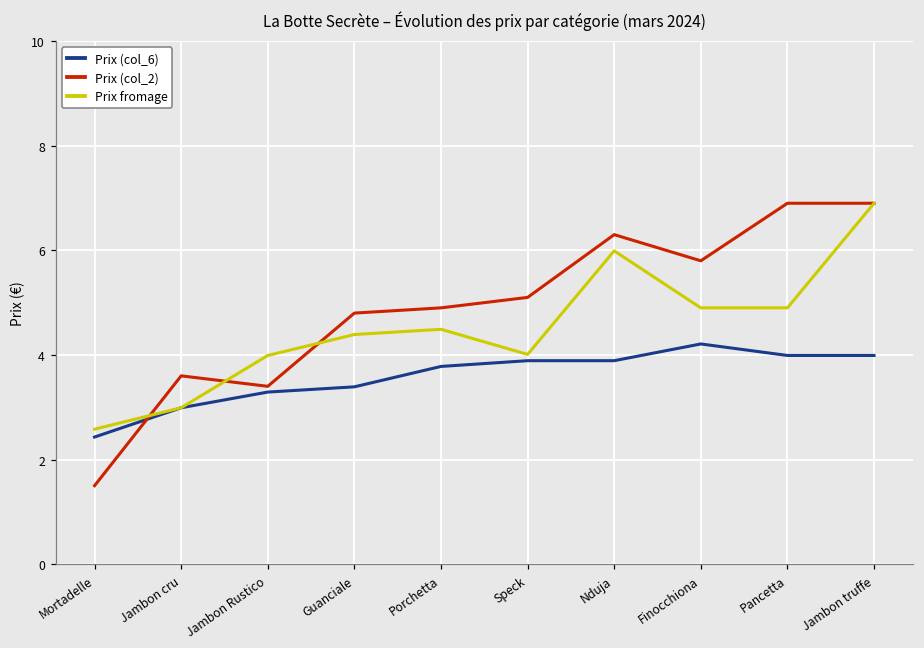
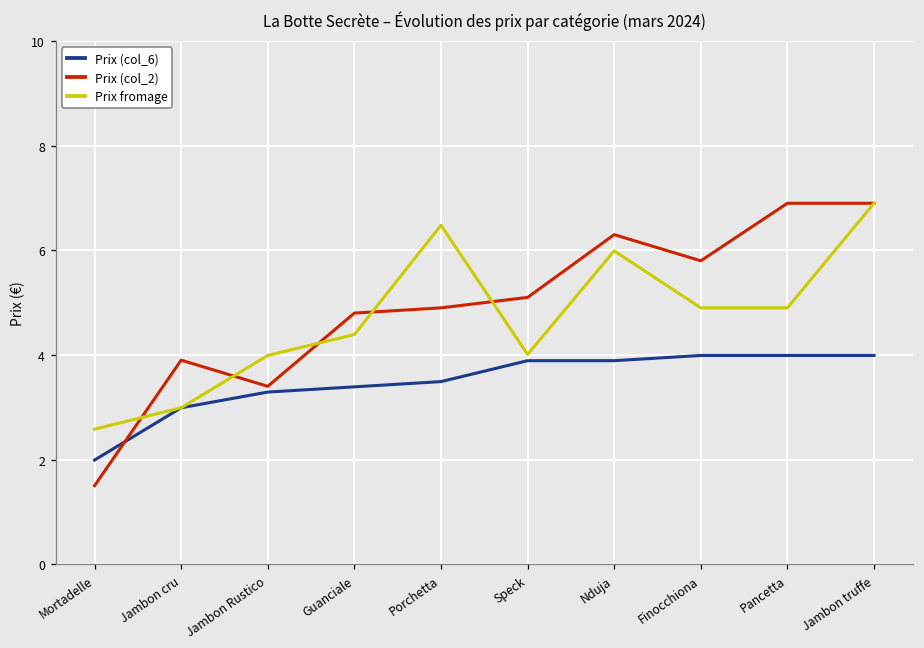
  {
    "Prix (col_6)": {
-     "Mortadelle": 2.4,
+     "Mortadelle": 2.0,
      "Jambon Rustico": 3.3,
      "Guanciale": 3.4,
-     "Porchetta": 3.8,
+     "Porchetta": 3.5,
      "Speck": 3.9,
      "Nduja": 3.9,
-     "Finocchiona": 4.2,
+     "Finocchiona": 4.0,
      "Pancetta": 4.0,
      "Jambon truffe": 4.0
    },
    "Prix (col_2)": {
      "Mortadelle": 1.5,
-     "Jambon cru": 3.6,
+     "Jambon cru": 3.9,
      "Jambon Rustico": 3.4,
      "Guanciale": 4.8,
      "Porchetta": 4.9,
      "Speck": 5.1,
      "Nduja": 6.3,
      "Finocchiona": 5.8,
      "Pancetta": 6.9
    },
    "Prix fromage": {
      "Mortadelle": 2.6,
      "Jambon Rustico": 4.0,
      "Guanciale": 4.4,
-     "Porchetta": 4.5,
+     "Porchetta": 6.5,
      "Speck": 4.0,
      "Nduja": 6.0,
      "Finocchiona": 4.9,
      "Pancetta": 4.9
    }
  }
